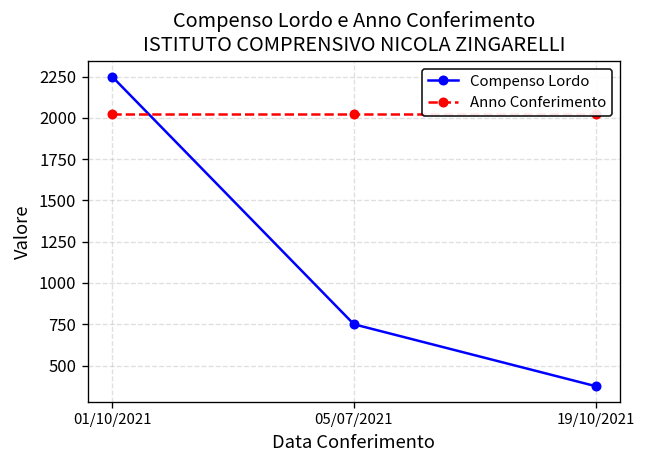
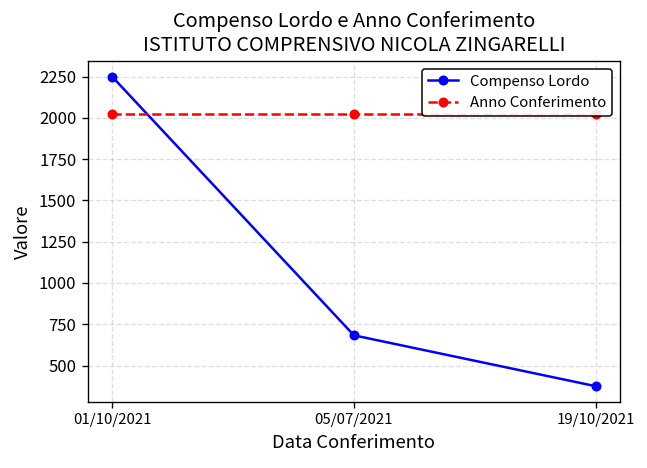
  {
    "Compenso Lordo": {
      "01/10/2021": 2250,
-     "05/07/2021": 750,
+     "05/07/2021": 680,
      "19/10/2021": 380
    },
    "Anno Conferimento": {
      "01/10/2021": 2020,
      "05/07/2021": 2020
    }
  }
